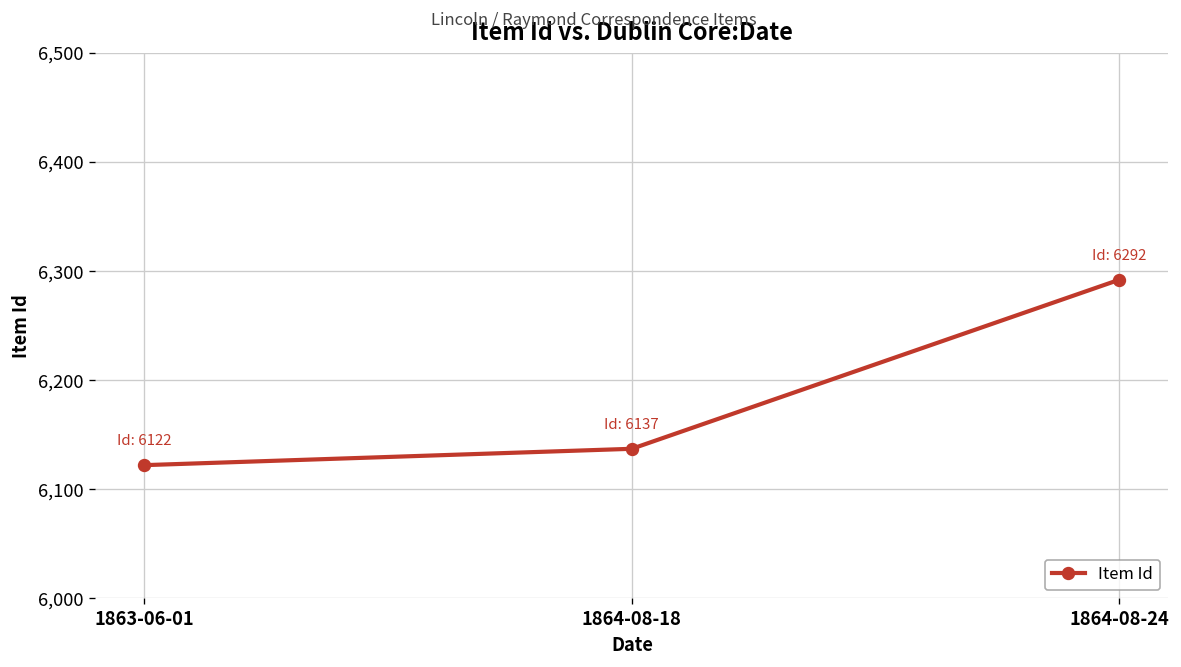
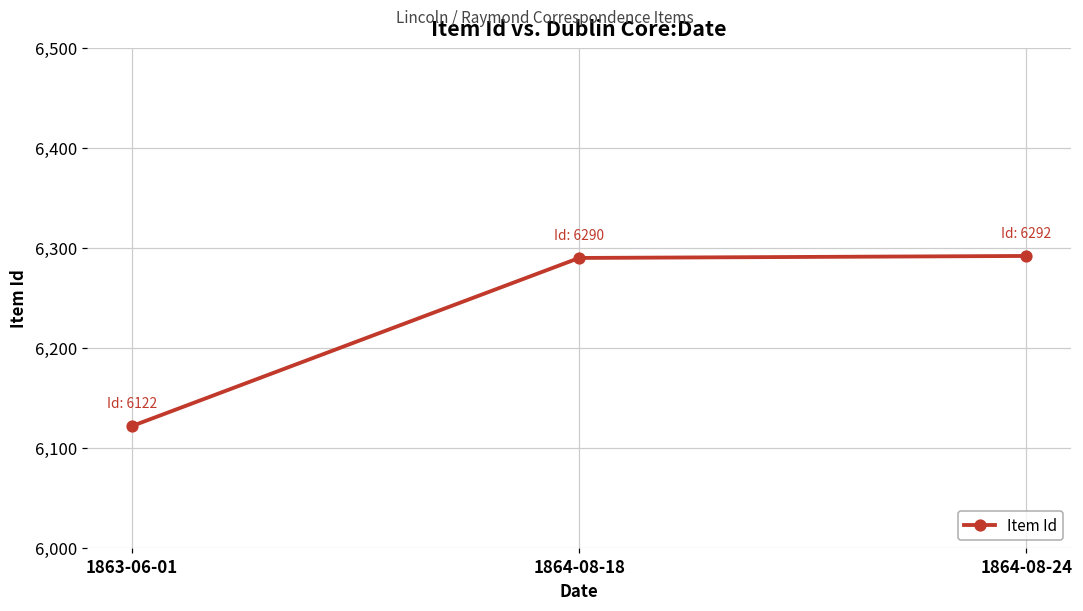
  {
    "1863-06-01": 6122,
-   "1864-08-18": 6137,
+   "1864-08-18": 6290,
    "1864-08-24": 6292
  }
